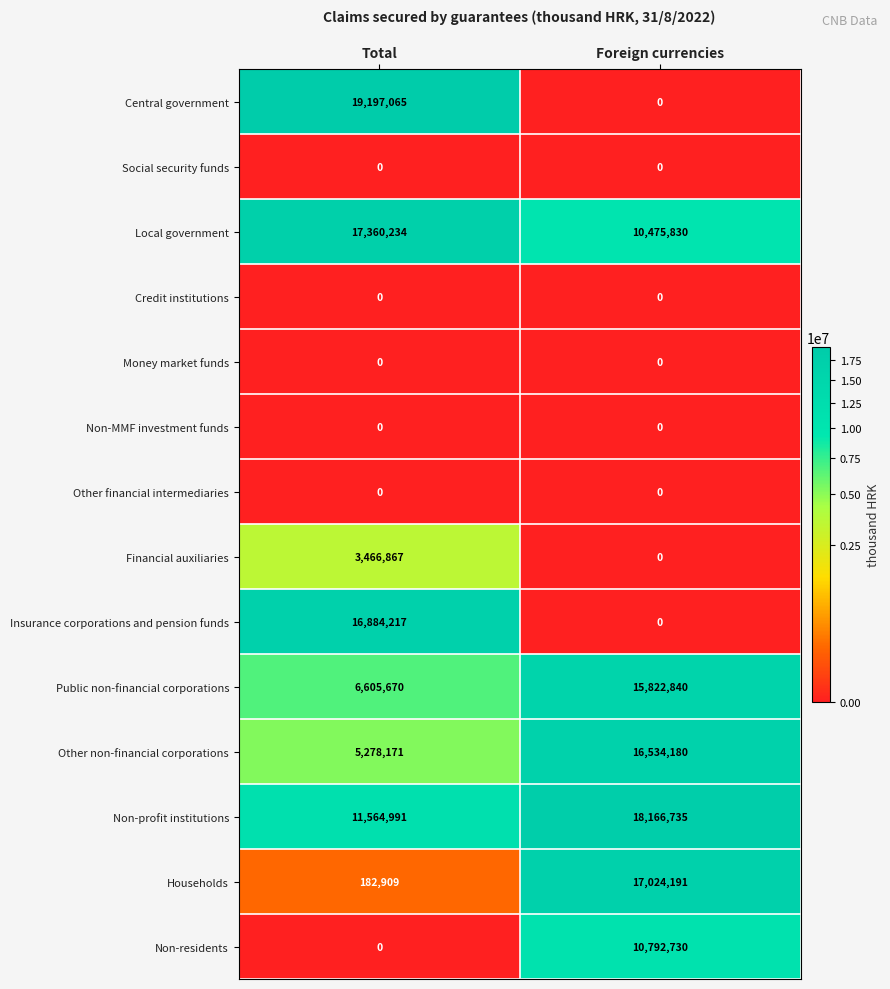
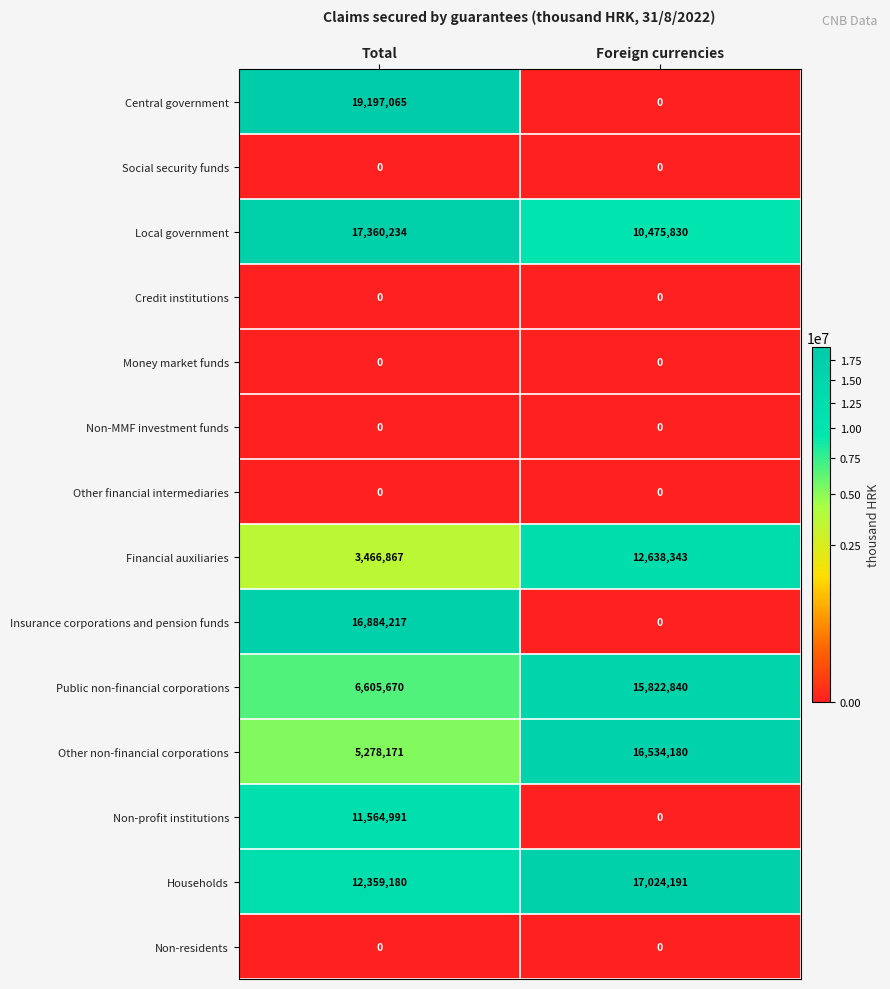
  {
    "Central government": {
      "Total": "19,197,065",
      "Foreign currencies": "0"
    },
    "Social security funds": {
      "Total": "0",
      "Foreign currencies": "0"
    },
    "Local government": {
      "Total": "17,360,234",
      "Foreign currencies": "10,475,830"
    },
    "Credit institutions": {
      "Total": "0",
      "Foreign currencies": "0"
    },
    "Money market funds": {
      "Total": "0",
      "Foreign currencies": "0"
    },
    "Non-MMF investment funds": {
      "Total": "0",
      "Foreign currencies": "0"
    },
    "Other financial intermediaries": {
      "Total": "0",
      "Foreign currencies": "0"
    },
    "Financial auxiliaries": {
      "Total": "3,466,867",
-     "Foreign currencies": "0"
+     "Foreign currencies": "12,638,343"
    },
    "Insurance corporations and pension funds": {
      "Total": "16,884,217",
      "Foreign currencies": "0"
    },
    "Public non-financial corporations": {
      "Total": "6,605,670",
      "Foreign currencies": "15,822,840"
    },
    "Other non-financial corporations": {
      "Total": "5,278,171",
      "Foreign currencies": "16,534,180"
    },
    "Non-profit institutions": {
      "Total": "11,564,991",
-     "Foreign currencies": "18,166,735"
+     "Foreign currencies": "0"
    },
    "Households": {
-     "Total": "182,909",
+     "Total": "12,359,180",
      "Foreign currencies": "17,024,191"
    },
    "Non-residents": {
      "Total": "0",
-     "Foreign currencies": "10,792,730"
+     "Foreign currencies": "0"
    }
  }
